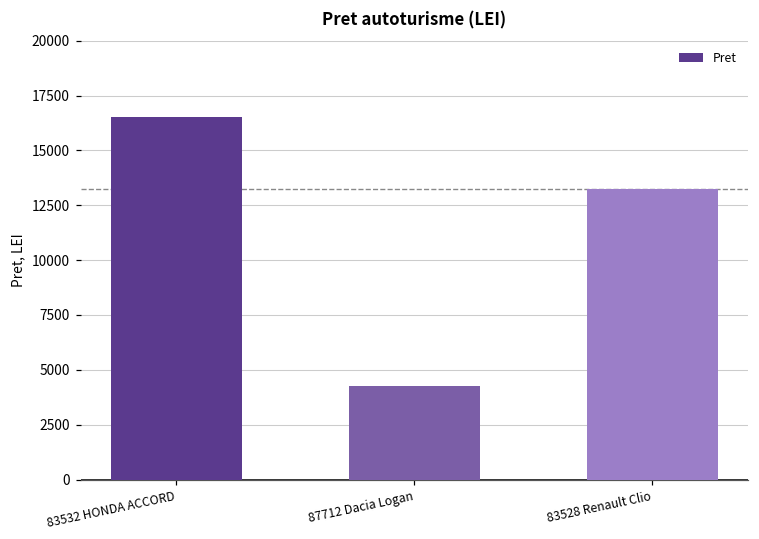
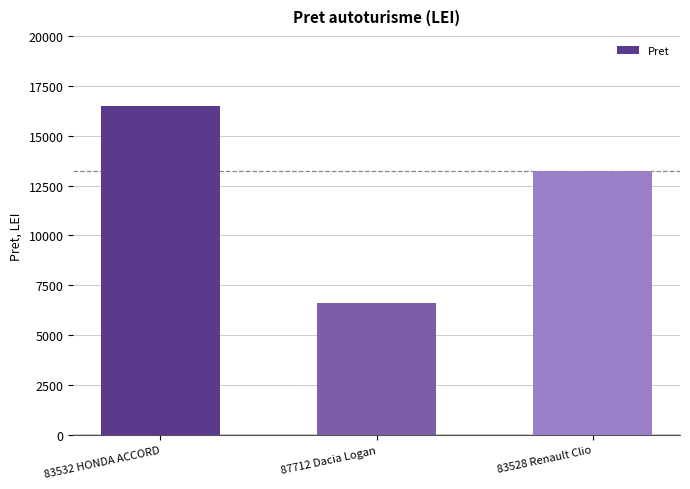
  {
    "83532 HONDA ACCORD": 16500,
-   "87712 Dacia Logan": 4300,
+   "87712 Dacia Logan": 6600,
    "83528 Renault Clio": 13200
  }
